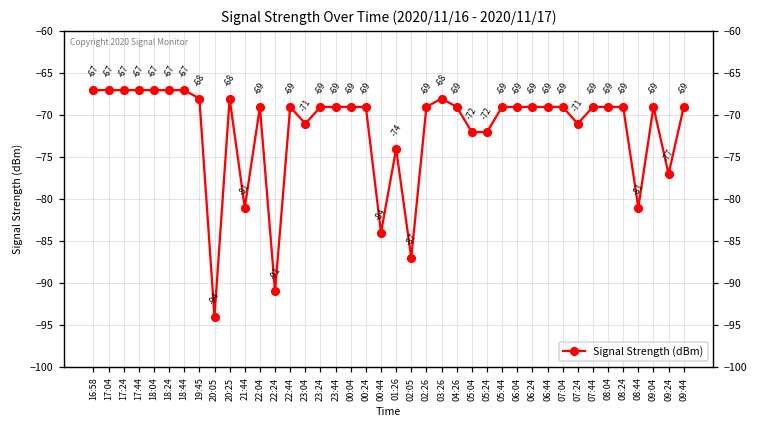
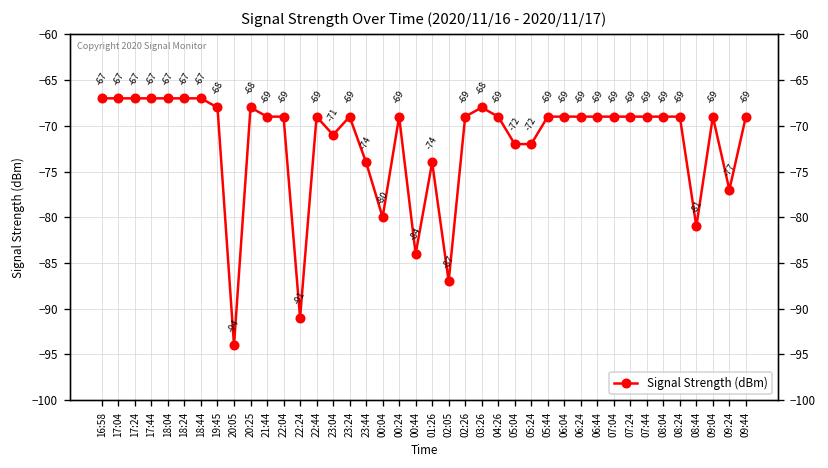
  {
    "16:58": -67,
    "17:04": -67,
    "17:24": -67,
    "17:44": -67,
    "18:04": -67,
    "18:24": -67,
    "18:44": -67,
    "19:45": -68,
    "20:05": -94,
    "20:25": -68,
-   "21:44": -81,
+   "21:44": -69,
    "22:04": -69,
    "22:24": -91,
    "22:44": -69,
    "23:04": -71,
    "23:24": -69,
-   "23:44": -69,
-   "00:04": -69,
+   "23:44": -74,
+   "00:04": -80,
    "00:24": -69,
    "00:44": -84,
    "01:26": -74,
    "02:05": -87,
    "02:26": -69,
    "03:26": -68,
    "04:26": -69,
    "05:04": -72,
    "05:24": -72,
    "05:44": -69,
    "06:04": -69,
    "06:24": -69,
    "06:44": -69,
    "07:04": -69,
-   "07:24": -71,
+   "07:24": -69,
    "07:44": -69,
    "08:04": -69,
    "08:24": -69,
    "08:44": -81,
    "09:04": -69,
    "09:24": -77,
    "09:44": -69
  }
